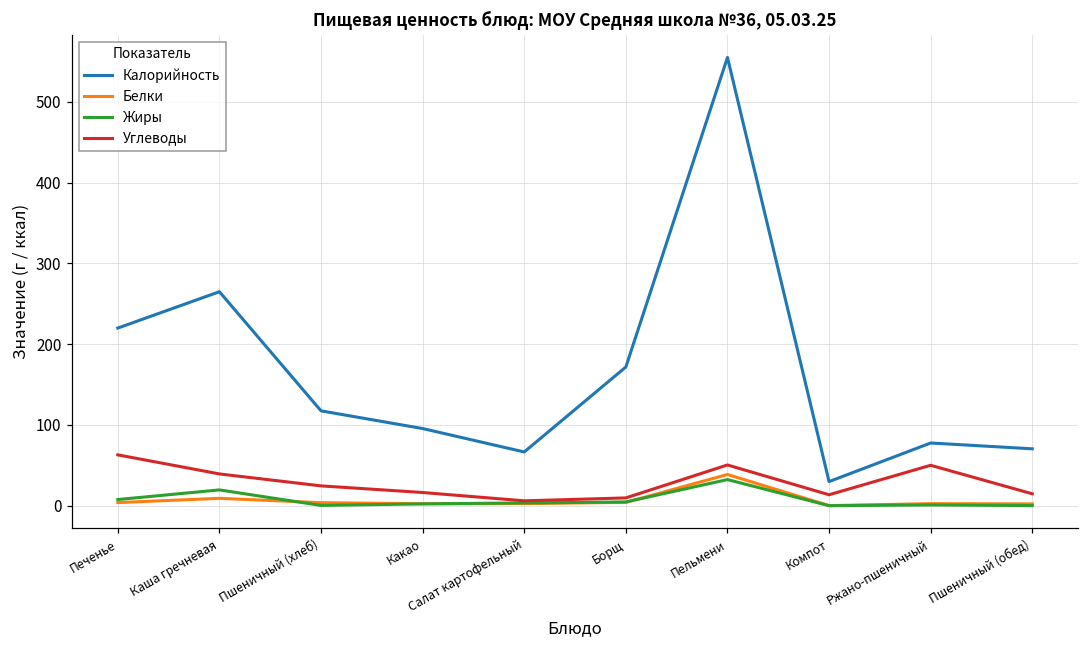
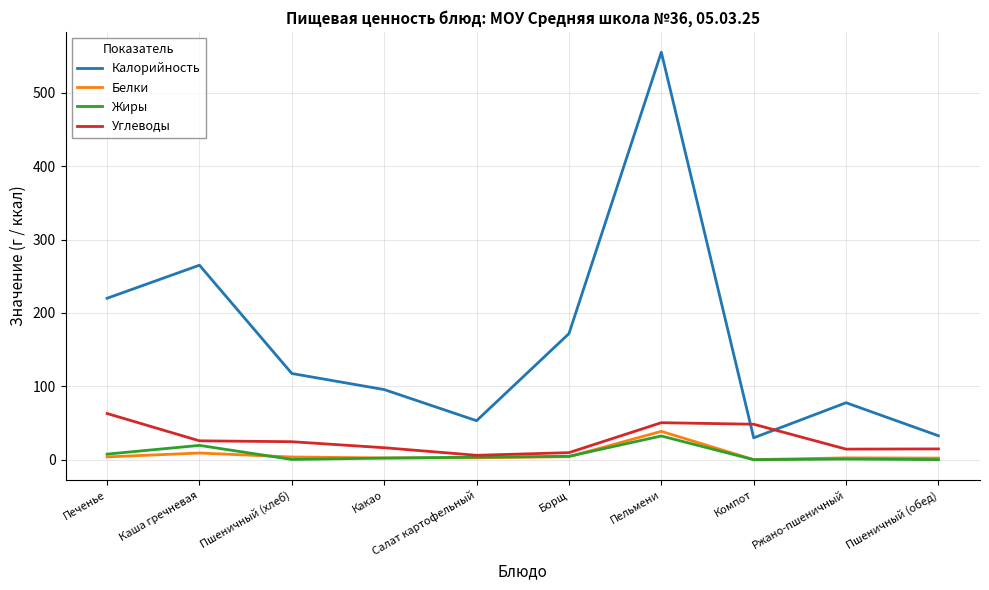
  {
    "Калорийность": {
      "Печенье": 220,
      "Каша гречневая": 270,
      "Пшеничный (хлеб)": 120,
      "Какао": 100,
-     "Салат картофельный": 70,
+     "Салат картофельный": 50,
      "Борщ": 170,
      "Пельмени": 560,
      "Компот": 30,
      "Ржано-пшеничный": 80,
-     "Пшеничный (обед)": 70
+     "Пшеничный (обед)": 30
    },
    "Белки": {
      "Печенье": 0,
      "Каша гречневая": 10,
      "Пельмени": 40
    },
    "Жиры": {
      "Печенье": 10,
      "Каша гречневая": 20,
      "Пельмени": 30
    },
    "Углеводы": {
      "Печенье": 60,
-     "Каша гречневая": 40,
+     "Каша гречневая": 30,
      "Пшеничный (хлеб)": 20,
      "Какао": 20,
      "Борщ": 10,
      "Пельмени": 50,
-     "Компот": 10,
-     "Ржано-пшеничный": 50,
+     "Компот": 50,
+     "Ржано-пшеничный": 10,
      "Пшеничный (обед)": 10
    }
  }
